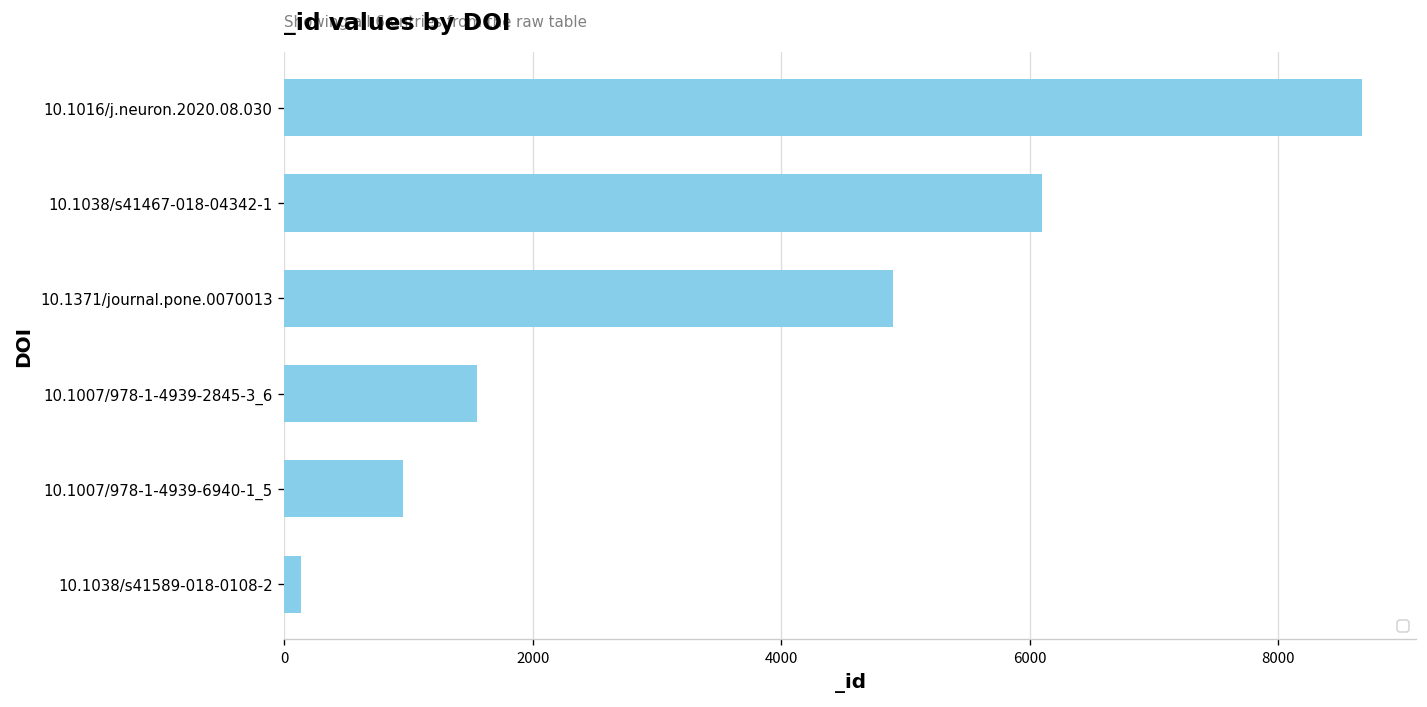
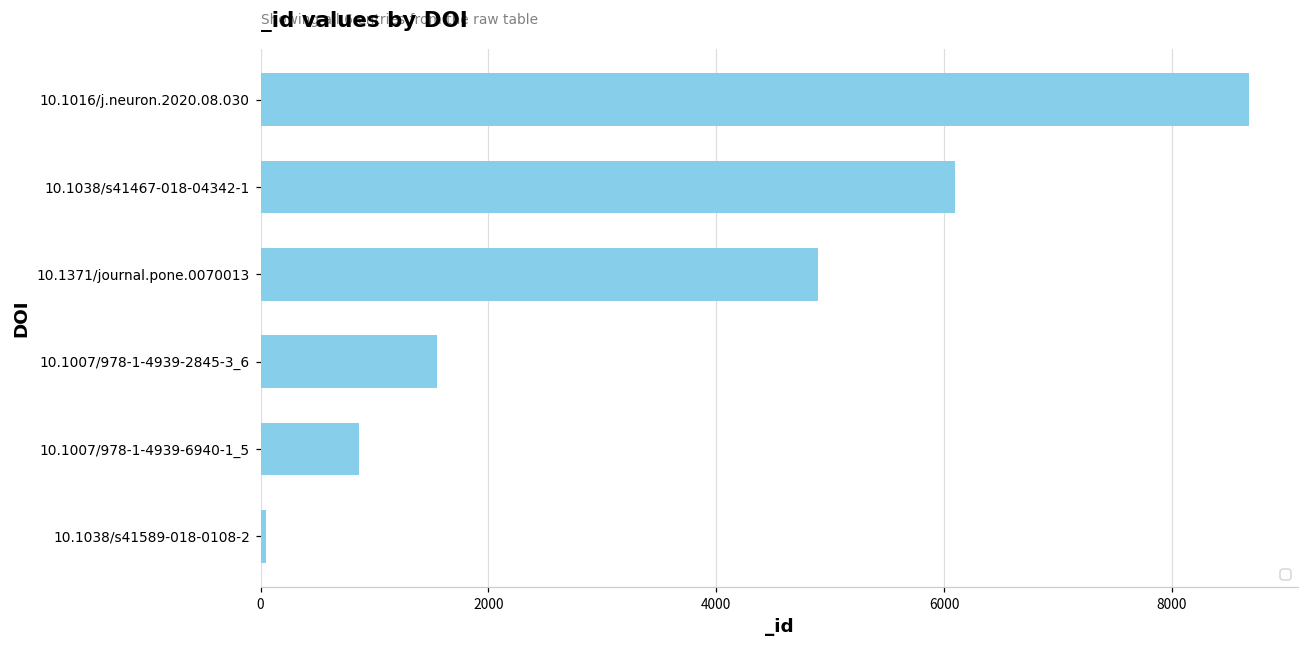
  {
    "10.1016/j.neuron.2020.08.030": 8670,
    "10.1038/s41467-018-04342-1": 6100,
    "10.1371/journal.pone.0070013": 4900,
    "10.1007/978-1-4939-2845-3_6": 1550,
-   "10.1007/978-1-4939-6940-1_5": 960,
-   "10.1038/s41589-018-0108-2": 140
+   "10.1007/978-1-4939-6940-1_5": 870,
+   "10.1038/s41589-018-0108-2": 50
  }
